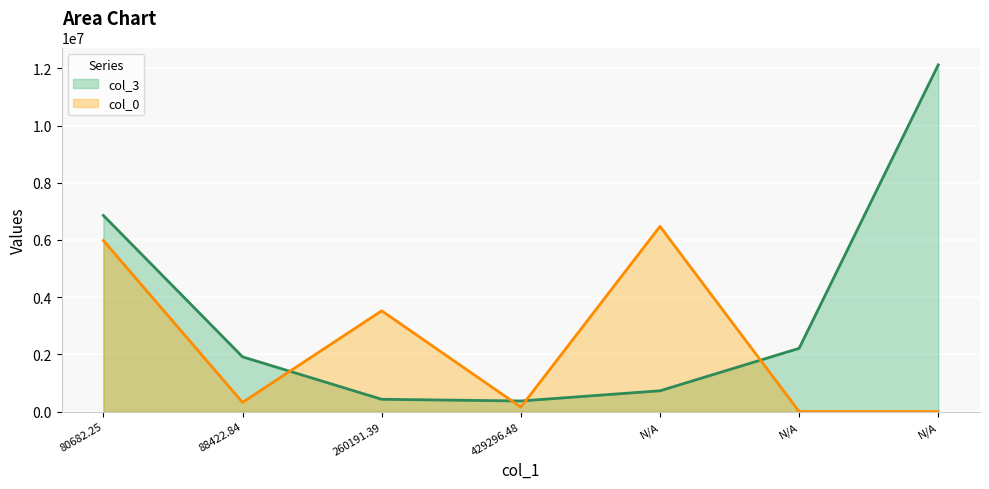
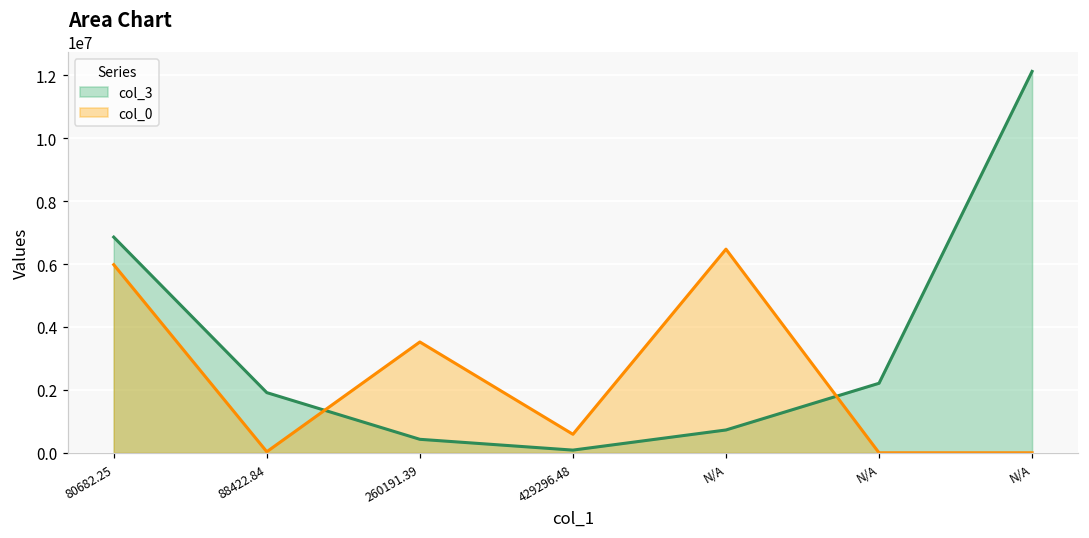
  {
    "col_3": {
      "80682.25": 6900000,
      "88422.84": 1900000,
      "260191.39": 400000,
-     "429296.48": 400000
+     "429296.48": 100000
    },
    "col_0": {
      "80682.25": 6000000,
-     "88422.84": 300000,
+     "88422.84": 0,
      "260191.39": 3500000,
-     "429296.48": 200000
+     "429296.48": 600000
    }
  }
